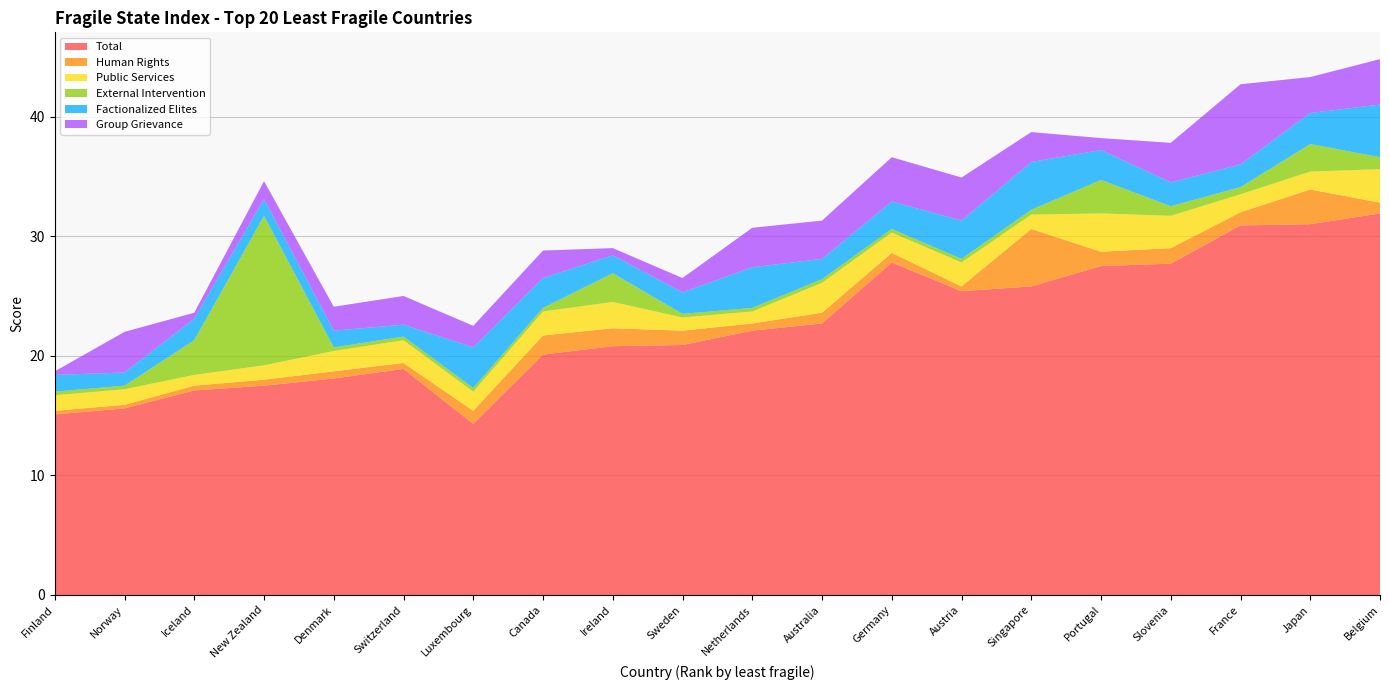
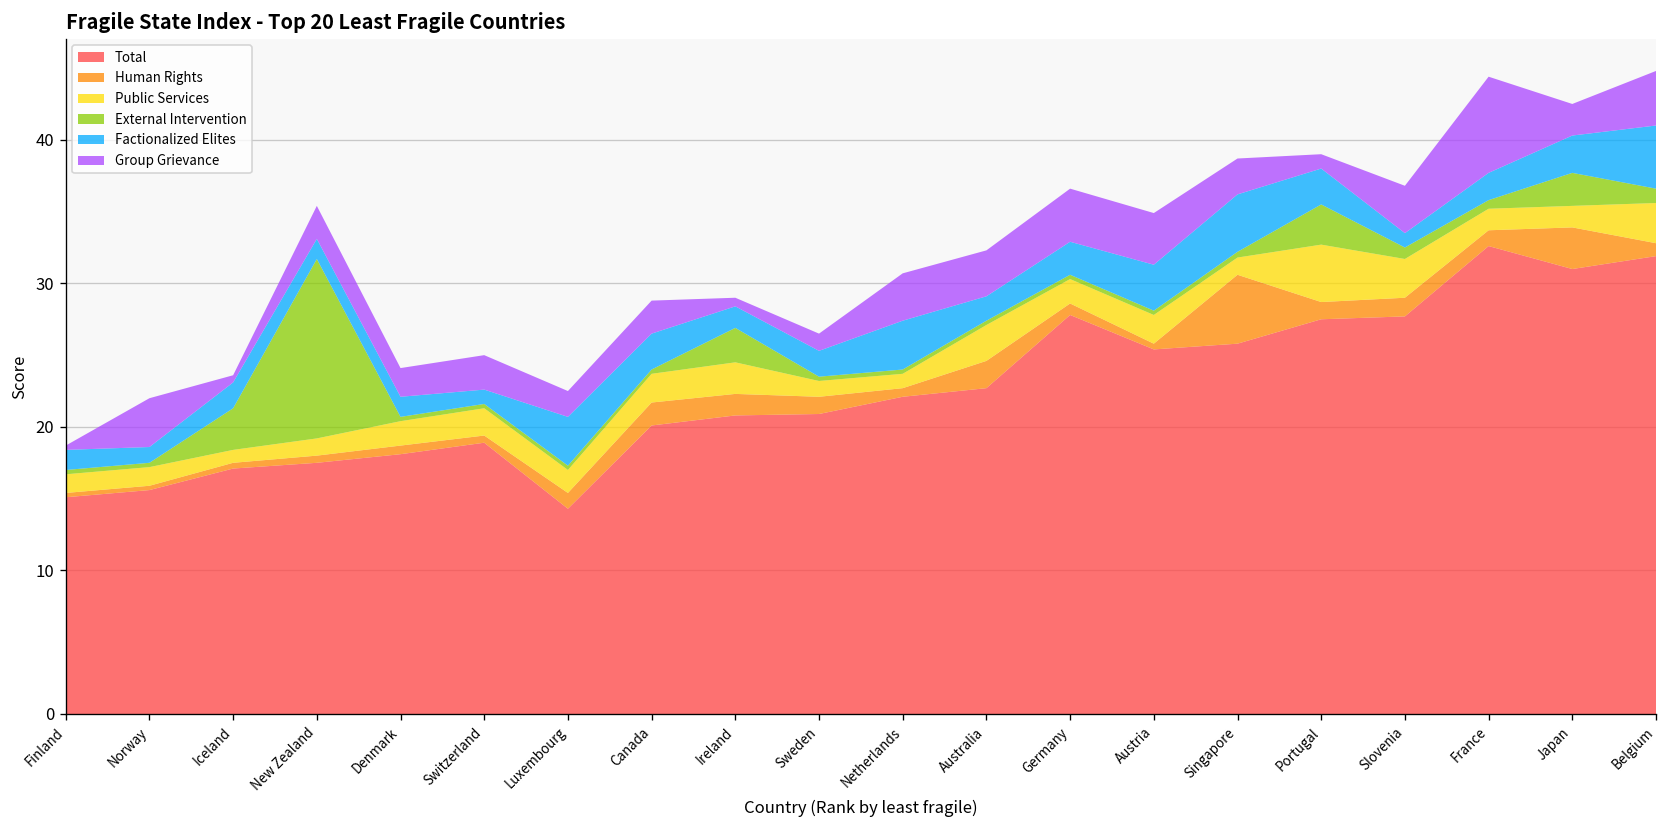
  {
    "Total": {
      "Finland": 15.1,
      "Norway": 15.6,
      "Iceland": 17.1,
      "New Zealand": 17.5,
      "Denmark": 18.1,
      "Switzerland": 18.9,
      "Luxembourg": 14.3,
      "Canada": 20.1,
      "Ireland": 20.8,
      "Sweden": 20.9,
      "Netherlands": 22.1,
      "Australia": 22.7,
      "Germany": 27.8,
      "Austria": 25.4,
      "Singapore": 25.8,
      "Portugal": 27.5,
      "Slovenia": 27.7,
-     "France": 30.9,
+     "France": 32.6,
      "Japan": 31.0,
      "Belgium": 31.9
    },
    "Human Rights": {
      "Finland": 0.3,
      "Norway": 0.3,
      "Iceland": 0.4,
      "New Zealand": 0.5,
      "Denmark": 0.6,
      "Switzerland": 0.5,
      "Luxembourg": 1.1,
      "Canada": 1.6,
      "Ireland": 1.5,
      "Sweden": 1.2,
      "Netherlands": 0.6,
-     "Australia": 0.9,
+     "Australia": 1.9,
      "Germany": 0.8,
      "Austria": 0.4,
      "Singapore": 4.8,
      "Portugal": 1.2,
      "Slovenia": 1.3,
      "France": 1.1,
      "Japan": 2.9,
      "Belgium": 0.9
    },
    "Public Services": {
      "Finland": 1.3,
      "Norway": 1.3,
      "Iceland": 0.9,
      "New Zealand": 1.2,
      "Denmark": 1.7,
      "Switzerland": 1.9,
      "Luxembourg": 1.6,
      "Canada": 2.0,
      "Ireland": 2.2,
      "Sweden": 1.1,
      "Netherlands": 1.0,
      "Australia": 2.5,
      "Germany": 1.7,
      "Austria": 2.0,
      "Singapore": 1.2,
-     "Portugal": 3.2,
+     "Portugal": 4.0,
      "Slovenia": 2.7,
      "France": 1.5,
      "Japan": 1.5,
      "Belgium": 2.8
    },
    "External Intervention": {
      "Finland": 0.3,
      "Norway": 0.3,
      "Iceland": 2.9,
      "New Zealand": 12.5,
      "Denmark": 0.3,
      "Switzerland": 0.3,
      "Luxembourg": 0.3,
      "Canada": 0.3,
      "Ireland": 2.4,
      "Sweden": 0.3,
      "Netherlands": 0.3,
      "Australia": 0.3,
      "Germany": 0.3,
      "Austria": 0.3,
      "Singapore": 0.4,
      "Portugal": 2.8,
      "Slovenia": 0.8,
      "France": 0.6,
      "Japan": 2.3,
      "Belgium": 1.0
    },
    "Factionalized Elites": {
      "Finland": 1.4,
      "Norway": 1,
      "Iceland": 2,
      "New Zealand": 1.4,
      "Denmark": 1.4,
      "Switzerland": 1,
      "Luxembourg": 3.4,
      "Canada": 2.5,
      "Ireland": 1.5,
      "Sweden": 2,
      "Netherlands": 3.4,
      "Australia": 1.7,
      "Germany": 2.3,
      "Austria": 3,
      "Singapore": 4,
      "Portugal": 2.5,
-     "Slovenia": 2,
+     "Slovenia": 1,
      "France": 2,
      "Japan": 2.6,
      "Belgium": 4.4
    },
    "Group Grievance": {
      "Finland": 0.3,
      "Norway": 3.4,
      "Iceland": 0.5,
-     "New Zealand": 1.5,
+     "New Zealand": 2.3,
      "Denmark": 2.0,
      "Switzerland": 2.4,
      "Luxembourg": 1.8,
      "Canada": 2.3,
      "Ireland": 0.6,
      "Sweden": 1.2,
      "Netherlands": 3.3,
      "Australia": 3.2,
      "Germany": 3.7,
      "Austria": 3.6,
      "Singapore": 2.5,
      "Portugal": 1.0,
      "Slovenia": 3.3,
      "France": 6.7,
-     "Japan": 3.0,
+     "Japan": 2.2,
      "Belgium": 3.8
    }
  }
